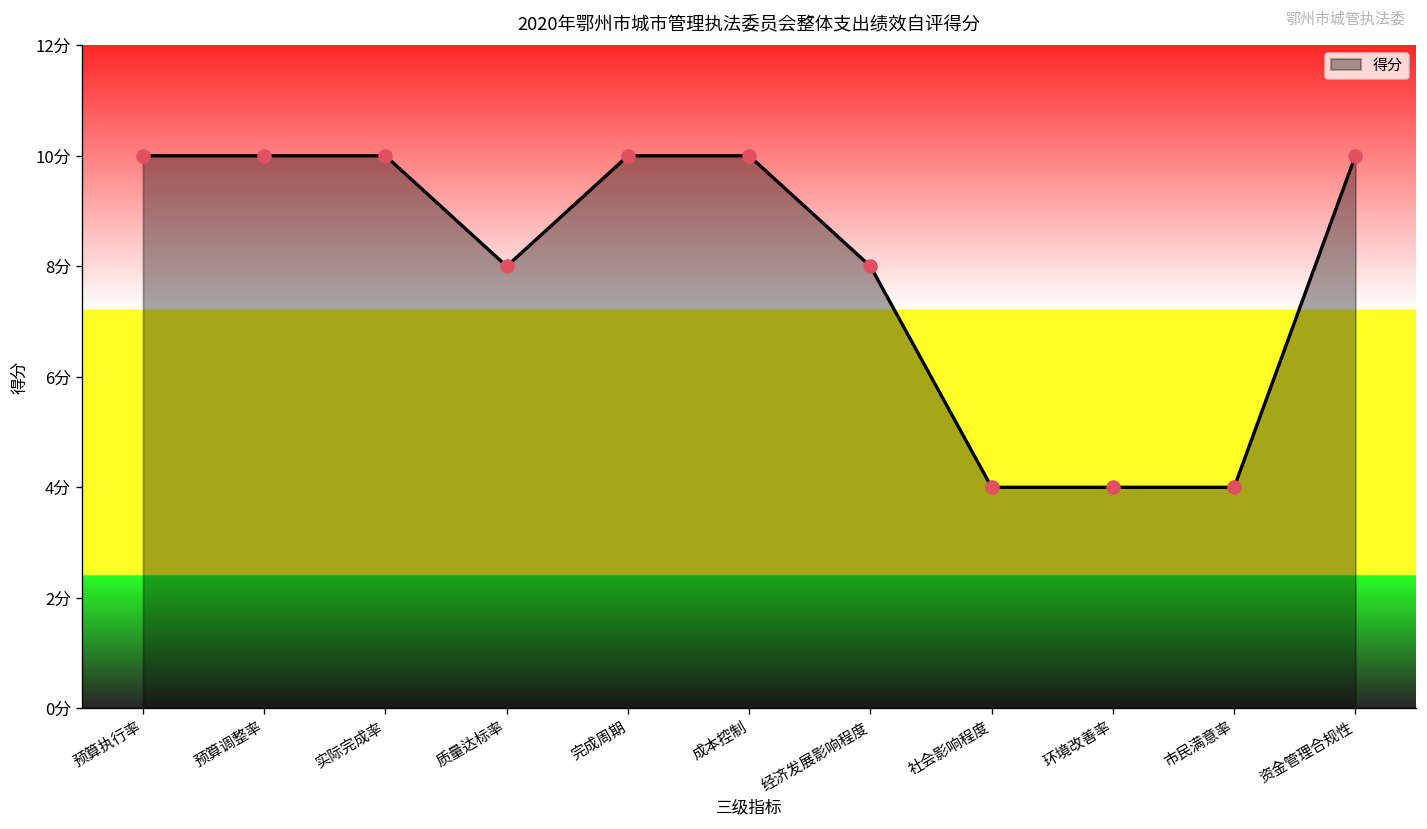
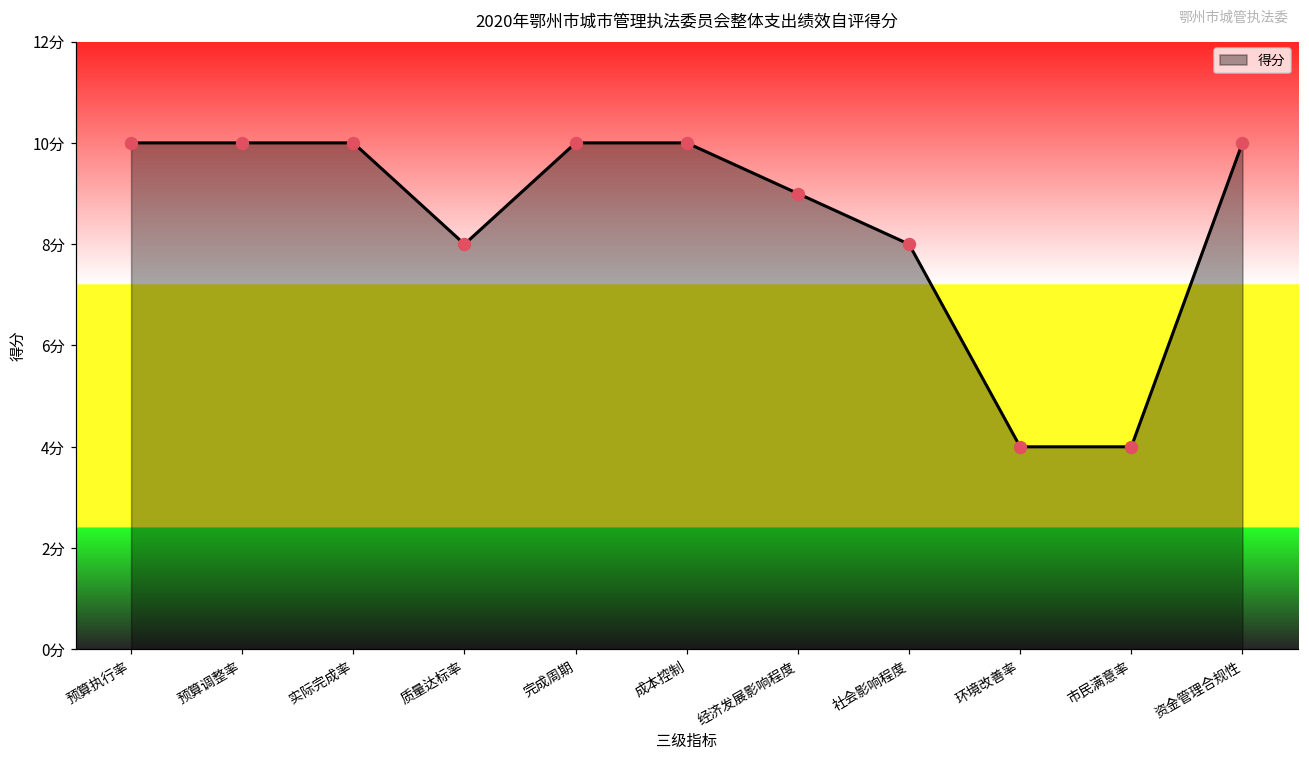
  {
    "预算执行率": "10分",
    "预算调整率": "10分",
    "实际完成率": "10分",
    "质量达标率": "8分",
    "完成周期": "10分",
    "成本控制": "10分",
-   "经济发展影响程度": "8分",
-   "社会影响程度": "4分",
+   "经济发展影响程度": "9分",
+   "社会影响程度": "8分",
    "环境改善率": "4分",
    "市民满意率": "4分",
    "资金管理合规性": "10分"
  }
